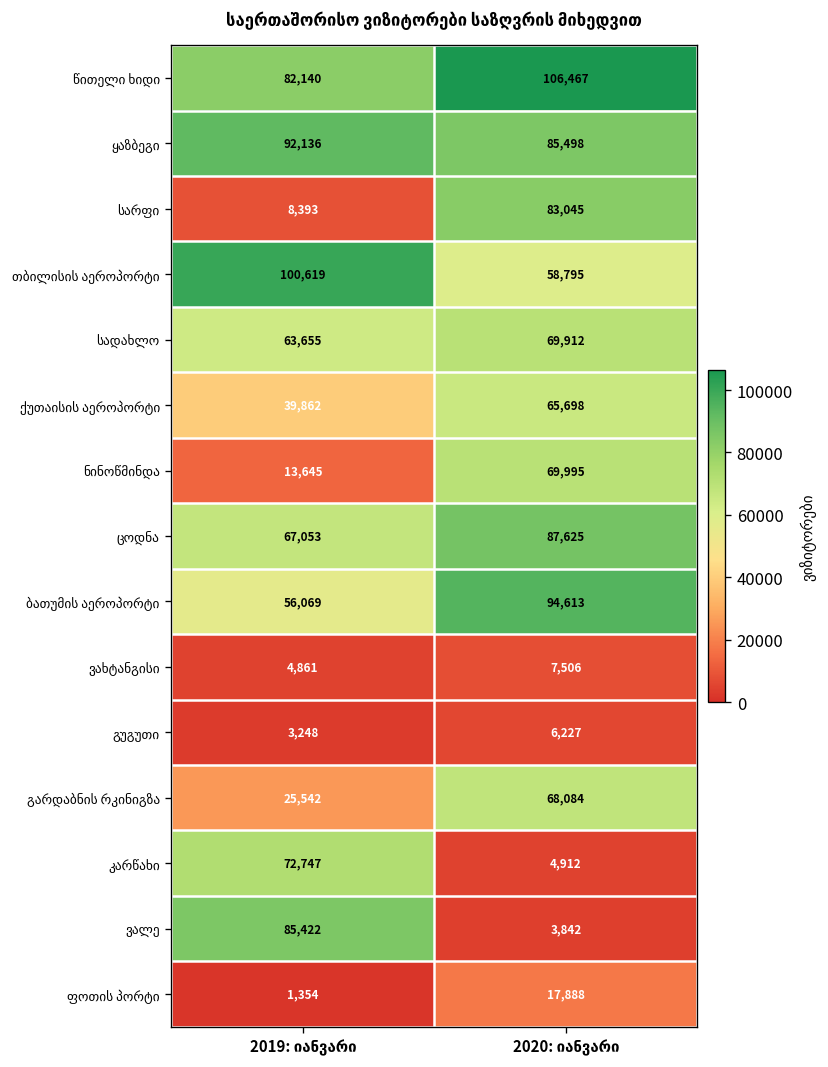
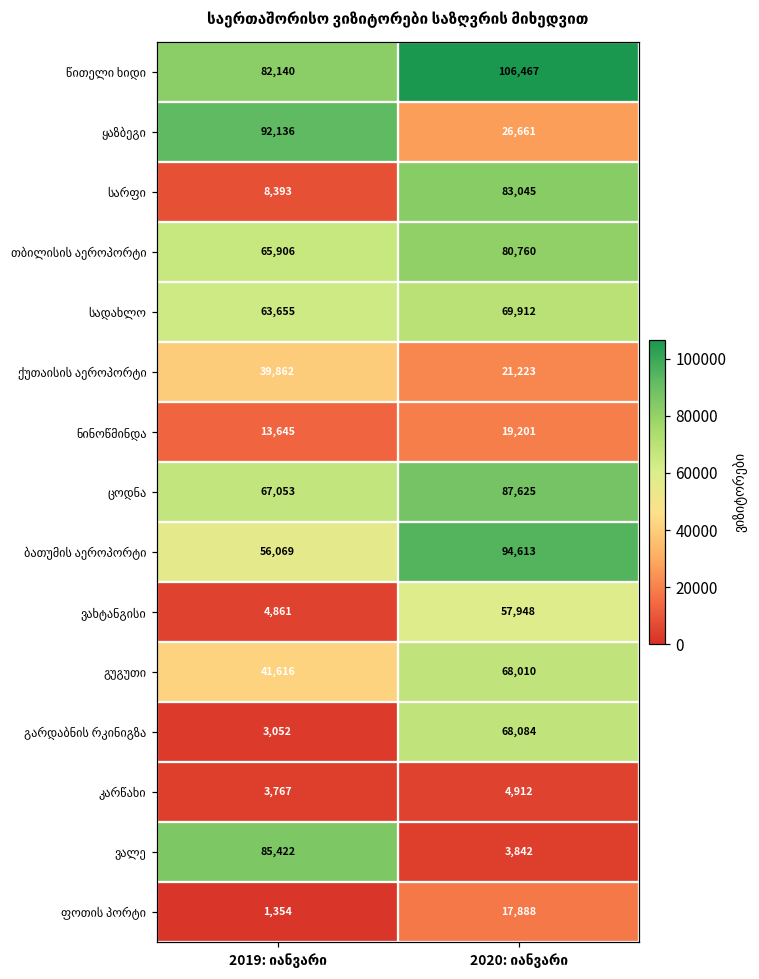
  {
    "წითელი ხიდი": {
      "2019: იანვარი": "82,140",
      "2020: იანვარი": "106,467"
    },
    "ყაზბეგი": {
      "2019: იანვარი": "92,136",
-     "2020: იანვარი": "85,498"
+     "2020: იანვარი": "26,661"
    },
    "სარფი": {
      "2019: იანვარი": "8,393",
      "2020: იანვარი": "83,045"
    },
    "თბილისის აეროპორტი": {
-     "2019: იანვარი": "100,619",
-     "2020: იანვარი": "58,795"
+     "2019: იანვარი": "65,906",
+     "2020: იანვარი": "80,760"
    },
    "სადახლო": {
      "2019: იანვარი": "63,655",
      "2020: იანვარი": "69,912"
    },
    "ქუთაისის აეროპორტი": {
      "2019: იანვარი": "39,862",
-     "2020: იანვარი": "65,698"
+     "2020: იანვარი": "21,223"
    },
    "ნინოწმინდა": {
      "2019: იანვარი": "13,645",
-     "2020: იანვარი": "69,995"
+     "2020: იანვარი": "19,201"
    },
    "ცოდნა": {
      "2019: იანვარი": "67,053",
      "2020: იანვარი": "87,625"
    },
    "ბათუმის აეროპორტი": {
      "2019: იანვარი": "56,069",
      "2020: იანვარი": "94,613"
    },
    "ვახტანგისი": {
      "2019: იანვარი": "4,861",
-     "2020: იანვარი": "7,506"
+     "2020: იანვარი": "57,948"
    },
    "გუგუთი": {
-     "2019: იანვარი": "3,248",
-     "2020: იანვარი": "6,227"
+     "2019: იანვარი": "41,616",
+     "2020: იანვარი": "68,010"
    },
    "გარდაბნის რკინიგზა": {
-     "2019: იანვარი": "25,542",
+     "2019: იანვარი": "3,052",
      "2020: იანვარი": "68,084"
    },
    "კარწახი": {
-     "2019: იანვარი": "72,747",
+     "2019: იანვარი": "3,767",
      "2020: იანვარი": "4,912"
    },
    "ვალე": {
      "2019: იანვარი": "85,422",
      "2020: იანვარი": "3,842"
    },
    "ფოთის პორტი": {
      "2019: იანვარი": "1,354",
      "2020: იანვარი": "17,888"
    }
  }
